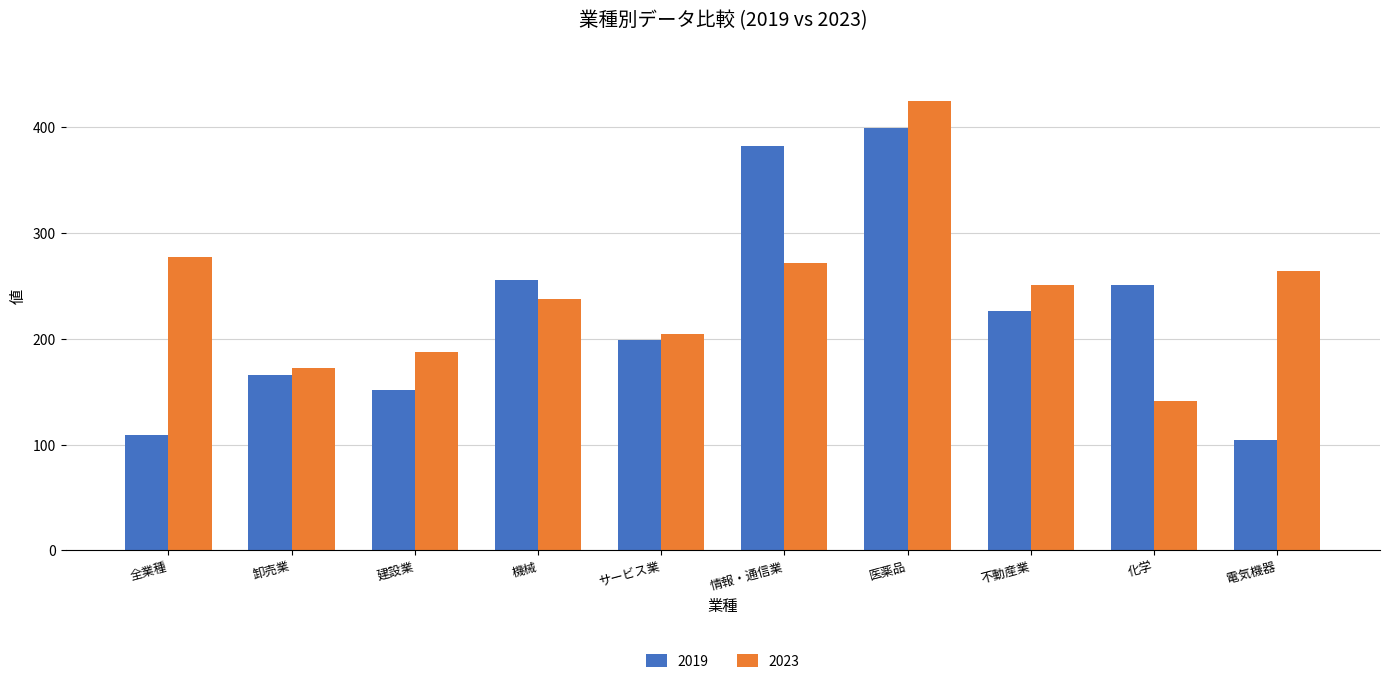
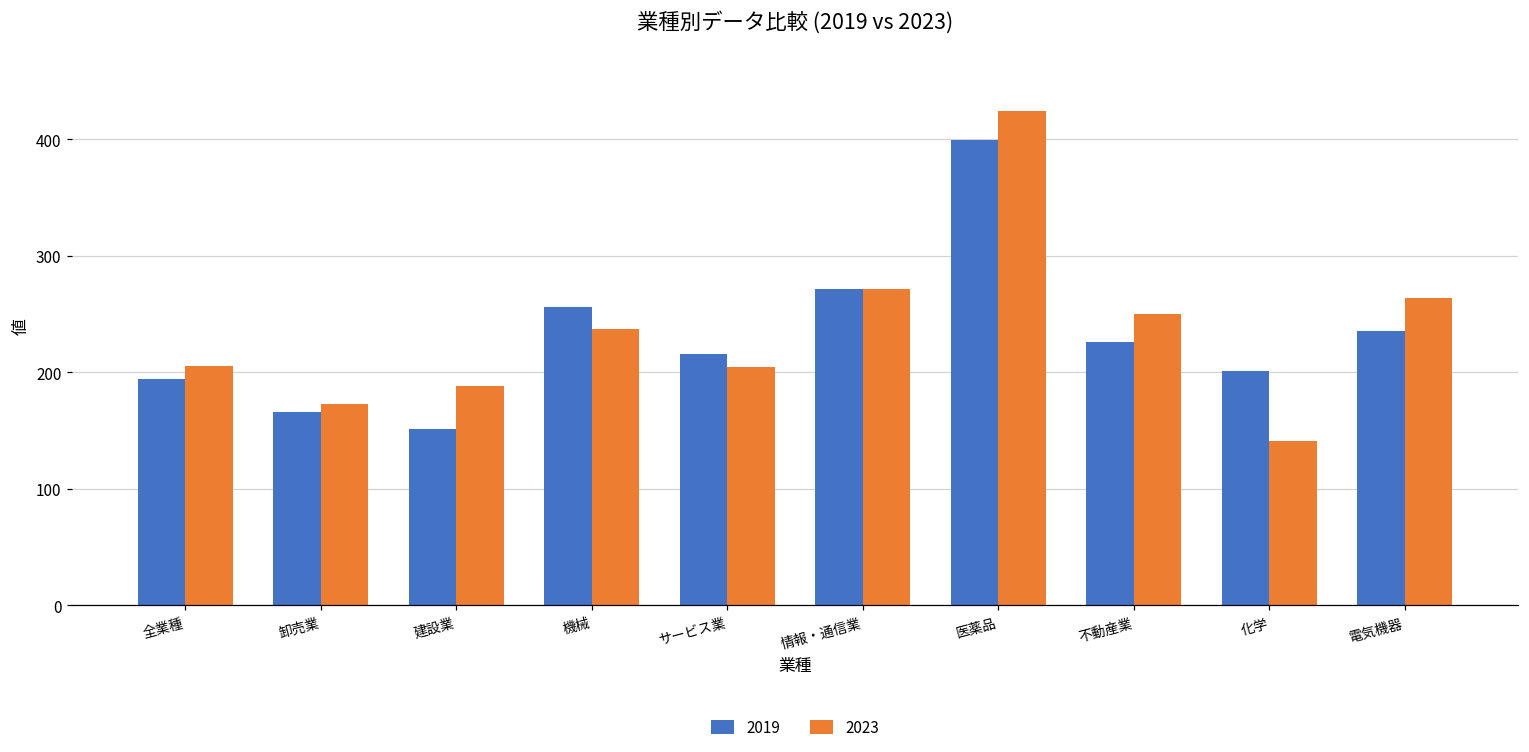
  {
    "2019": {
-     "全業種": 110,
+     "全業種": 194,
      "卸売業": 166,
      "建設業": 151,
      "機械": 256,
-     "サービス業": 198,
-     "情報・通信業": 382,
+     "サービス業": 216,
+     "情報・通信業": 271,
      "医薬品": 399,
      "不動産業": 226,
-     "化学": 250,
-     "電気機器": 104
+     "化学": 201,
+     "電気機器": 235
    },
    "2023": {
-     "全業種": 277,
+     "全業種": 206,
      "卸売業": 172,
      "建設業": 188,
      "機械": 237,
      "サービス業": 205,
      "情報・通信業": 271,
      "医薬品": 424,
      "不動産業": 250,
      "化学": 141,
      "電気機器": 264
    }
  }
